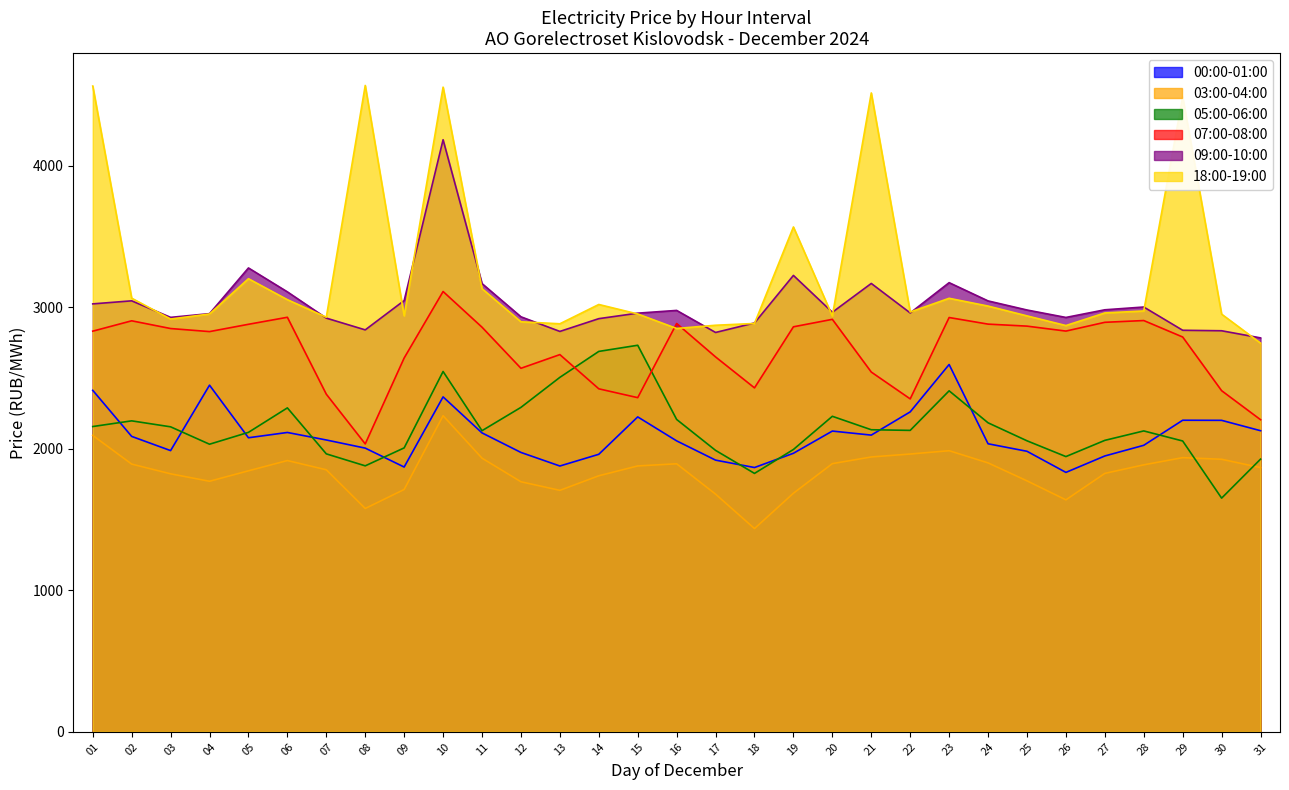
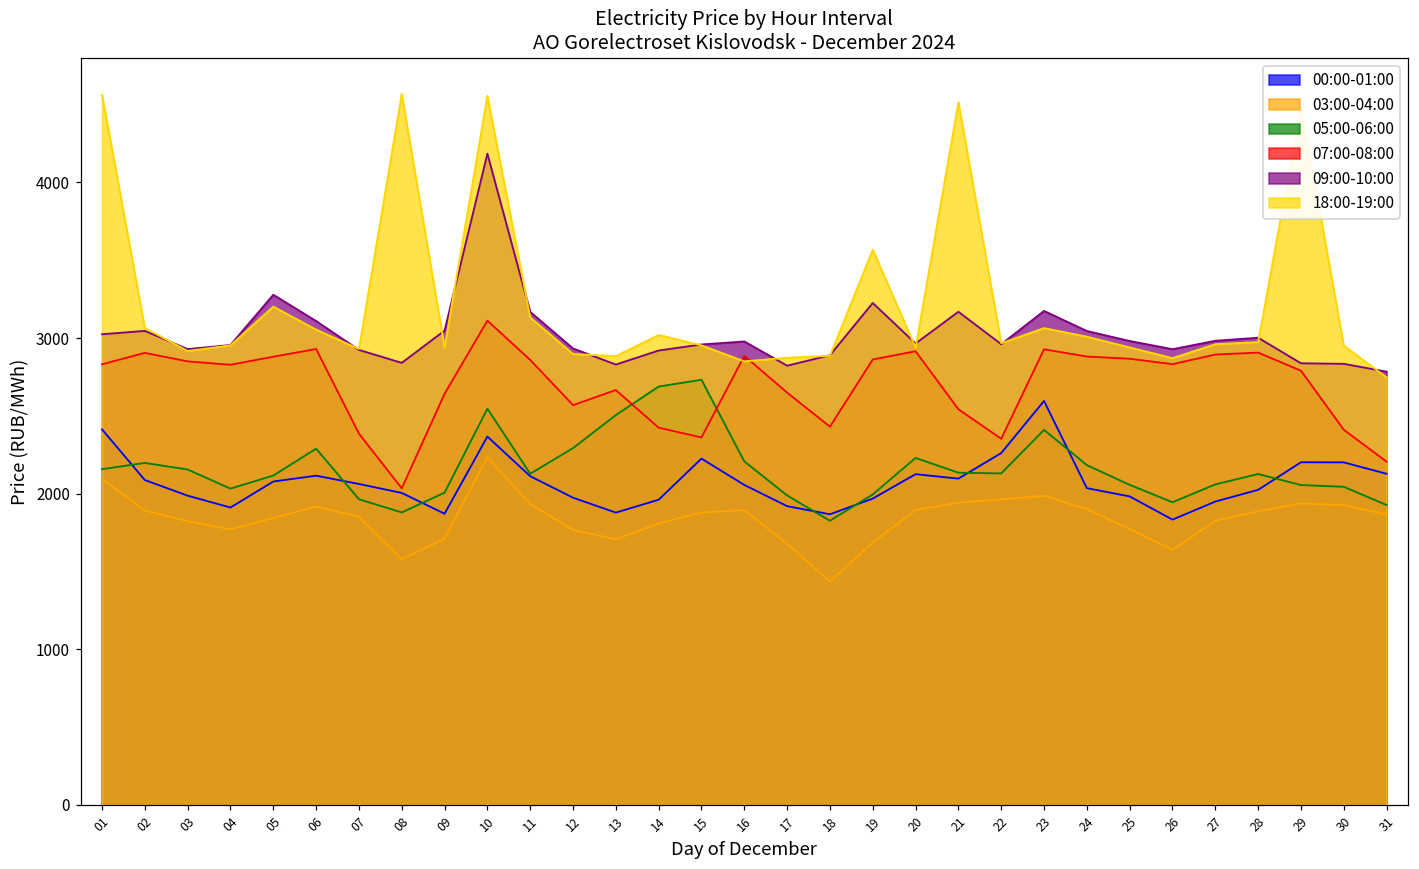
  {
    "00:00-01:00": {
      "01": 2410,
      "02": 2090,
      "03": 1990,
-     "04": 2450,
+     "04": 1910,
      "05": 2080,
      "06": 2120,
      "07": 2060,
      "08": 2010,
      "09": 1870,
      "10": 2370,
      "12": 1970,
      "13": 1880,
      "14": 1960,
      "15": 2230,
      "16": 2060,
      "17": 1920,
      "18": 1870,
      "19": 1970,
      "20": 2130,
      "21": 2100,
      "22": 2260,
      "23": 2600,
      "24": 2040,
      "25": 1980,
      "26": 1830,
      "27": 1950,
      "28": 2020,
      "29": 2200,
      "30": 2200,
      "31": 2130
    },
    "05:00-06:00": {
      "01": 2160,
      "02": 2200,
      "03": 2160,
      "04": 2030,
      "05": 2120,
      "06": 2290,
      "07": 1960,
      "08": 1880,
      "09": 2010,
      "10": 2550,
      "12": 2290,
      "13": 2510,
      "14": 2690,
      "15": 2730,
      "16": 2210,
      "17": 1990,
      "18": 1830,
      "19": 2000,
      "20": 2230,
      "21": 2130,
      "22": 2130,
      "23": 2410,
      "24": 2180,
      "25": 2060,
      "26": 1950,
      "27": 2060,
      "28": 2130,
      "29": 2060,
-     "30": 1650,
+     "30": 2040,
      "31": 1930
    },
    "07:00-08:00": {
      "01": 2830,
      "02": 2900,
      "03": 2850,
      "04": 2830,
      "05": 2880,
      "06": 2930,
      "07": 2390,
      "08": 2030,
      "09": 2640,
      "10": 3110,
      "11": 2860,
      "12": 2570,
      "13": 2670,
      "14": 2420,
      "15": 2360,
      "16": 2890,
      "17": 2650,
      "18": 2430,
      "19": 2860,
      "20": 2920,
      "21": 2540,
      "22": 2350,
      "23": 2930,
      "24": 2880,
      "25": 2870,
      "26": 2830,
      "27": 2890,
      "28": 2910,
      "29": 2790,
      "30": 2410,
      "31": 2210
    },
    "09:00-10:00": {
      "01": 3020,
      "02": 3050,
      "05": 3280,
      "06": 3110,
      "08": 2840,
      "09": 3050,
      "10": 4180,
      "11": 3170,
      "12": 2930,
      "13": 2830,
      "14": 2920,
      "16": 2980,
      "17": 2820,
      "19": 3230,
      "20": 2970,
      "21": 3170,
      "23": 3170,
      "24": 3050,
      "25": 2980,
      "26": 2930,
      "27": 2980,
      "28": 3000,
      "29": 2840,
      "30": 2830,
      "31": 2780
    }
  }
